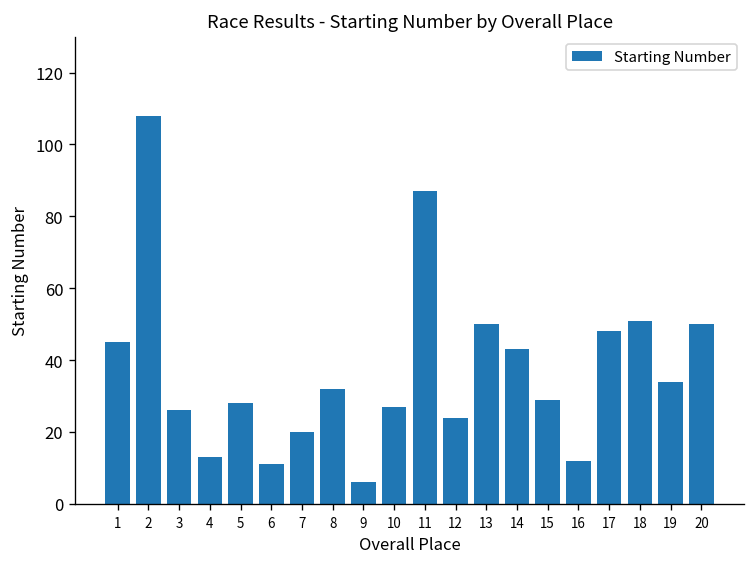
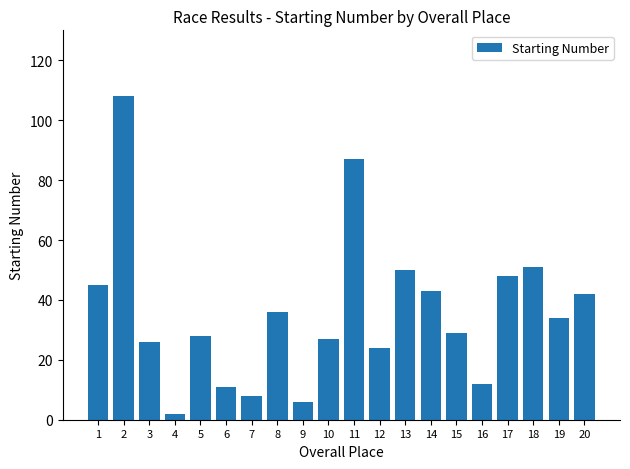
  {
    "1": 45,
    "2": 108,
    "3": 26,
-   "4": 13,
+   "4": 2,
    "5": 28,
    "6": 11,
-   "7": 20,
-   "8": 32,
+   "7": 8,
+   "8": 36,
    "9": 6,
    "10": 27,
    "11": 87,
    "12": 24,
    "13": 50,
    "14": 43,
    "15": 29,
    "16": 12,
    "17": 48,
    "18": 51,
    "19": 34,
-   "20": 50
+   "20": 42
  }
